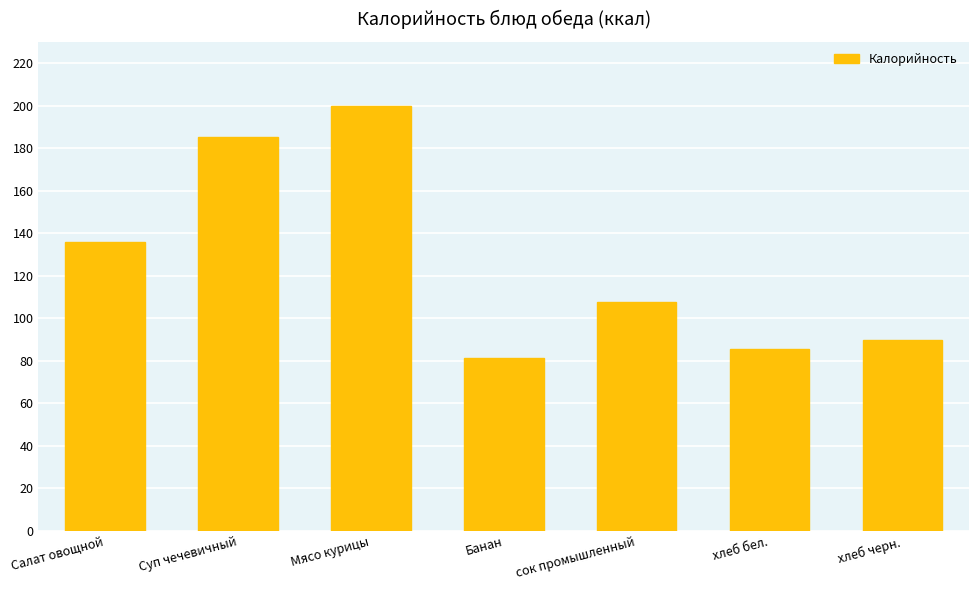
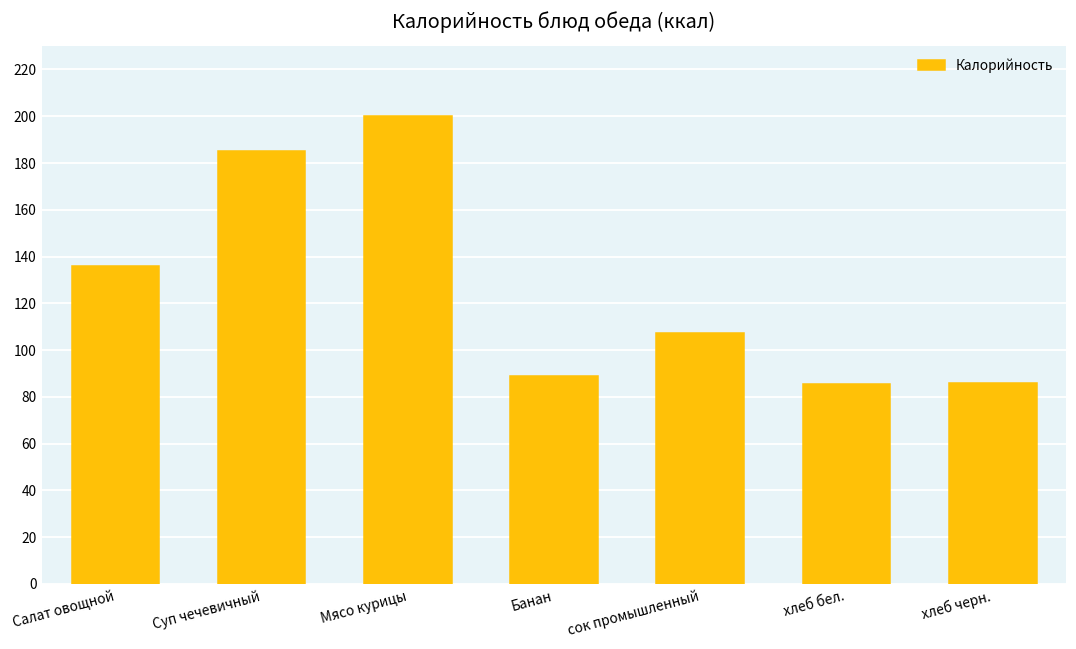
  {
    "Салат овощной": 136,
    "Суп чечевичный": 185,
    "Мясо курицы": 200,
-   "Банан": 81,
+   "Банан": 89,
    "сок промышленный": 107,
    "хлеб бел.": 86,
-   "хлеб черн.": 90
+   "хлеб черн.": 86
  }
